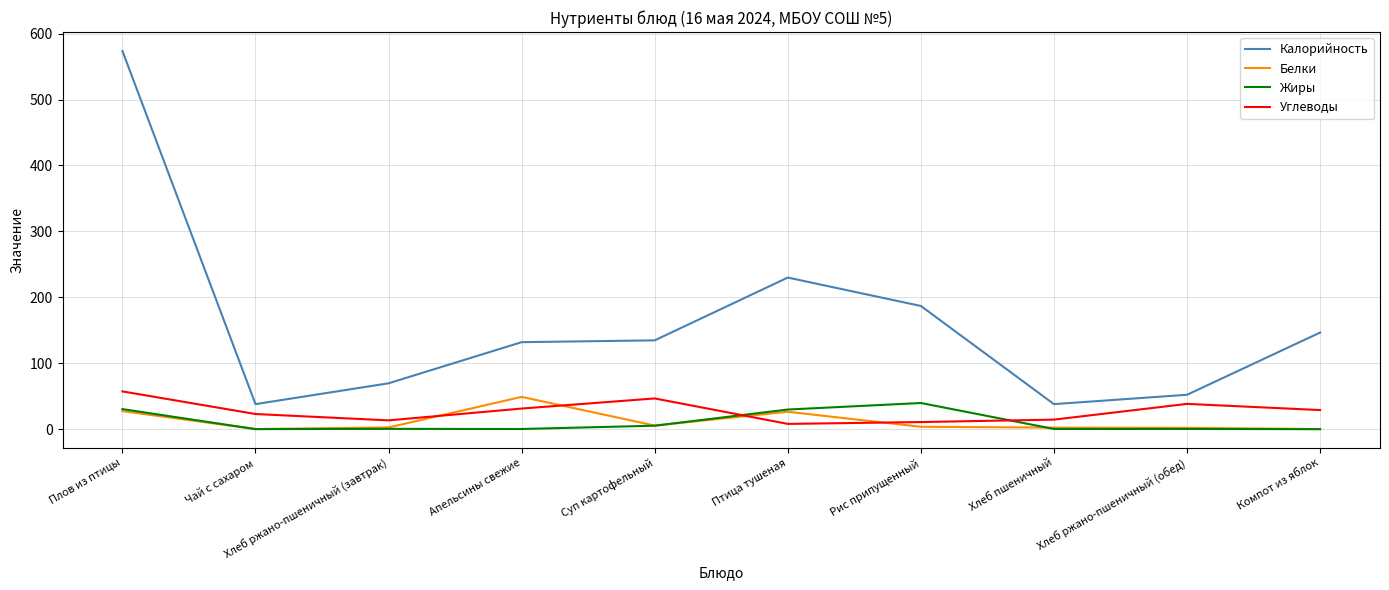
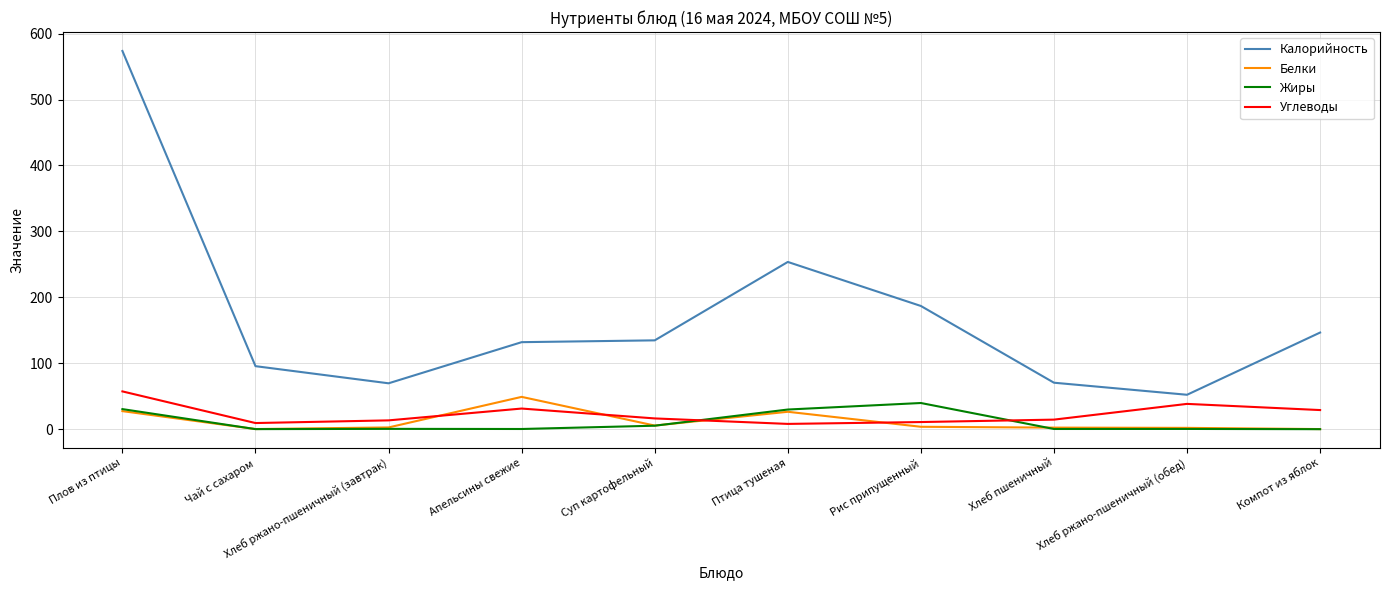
  {
    "Калорийность": {
      "Плов из птицы": 570,
-     "Чай с сахаром": 40,
+     "Чай с сахаром": 100,
      "Хлеб ржано-пшеничный (завтрак)": 70,
      "Апельсины свежие": 130,
      "Суп картофельный": 130,
-     "Птица тушеная": 230,
+     "Птица тушеная": 250,
      "Рис припущенный": 190,
-     "Хлеб пшеничный": 40,
+     "Хлеб пшеничный": 70,
      "Хлеб ржано-пшеничный (обед)": 50,
      "Компот из яблок": 150
    },
    "Белки": {
      "Апельсины свежие": 50,
      "Рис припущенный": 0
    },
    "Жиры": {
      "Апельсины свежие": 0,
      "Рис припущенный": 40
    },
    "Углеводы": {
      "Плов из птицы": 60,
-     "Чай с сахаром": 20,
+     "Чай с сахаром": 10,
      "Хлеб ржано-пшеничный (завтрак)": 10,
      "Апельсины свежие": 30,
-     "Суп картофельный": 50,
+     "Суп картофельный": 20,
      "Птица тушеная": 10,
      "Рис припущенный": 10,
      "Хлеб пшеничный": 10,
      "Хлеб ржано-пшеничный (обед)": 40,
      "Компот из яблок": 30
    }
  }
